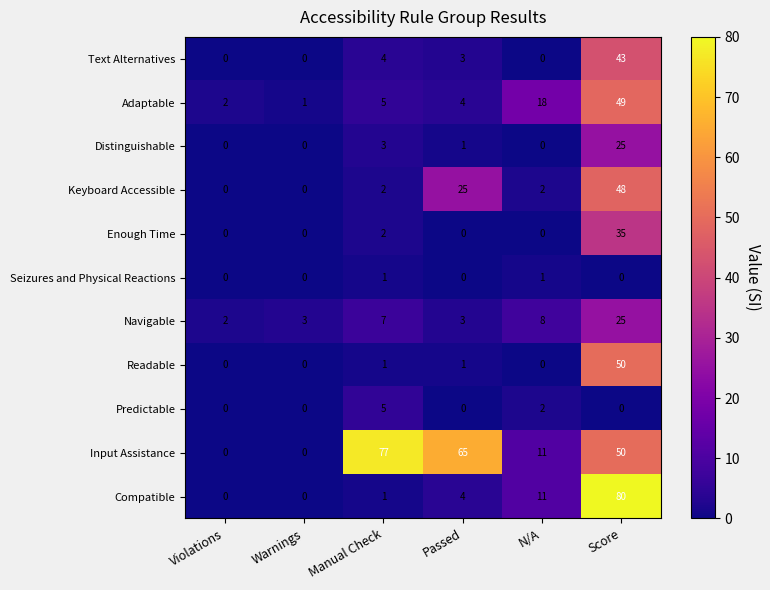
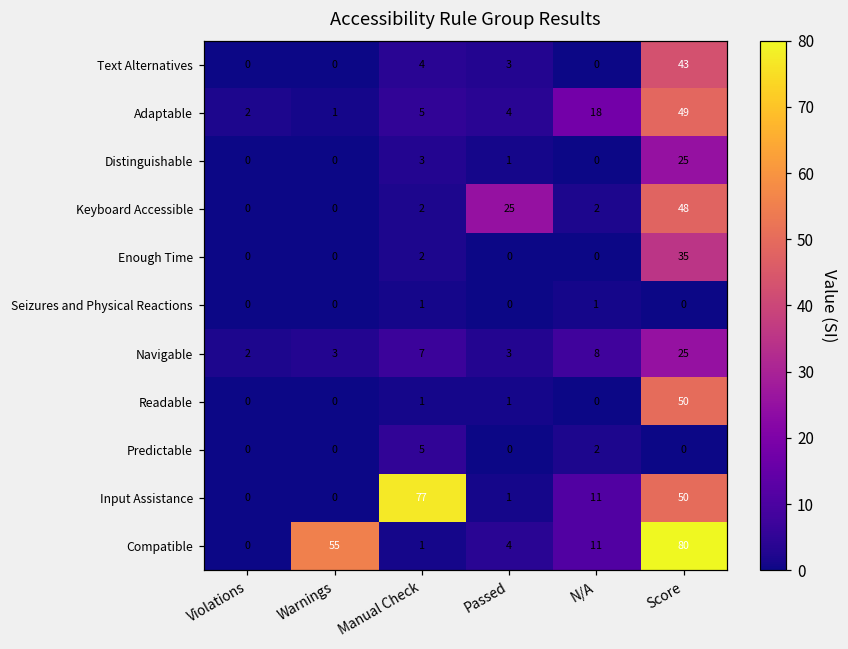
  {
    "Text Alternatives": {
      "Violations": 0,
      "Warnings": 0,
      "Manual Check": 4,
      "Passed": 3,
      "N/A": 0,
      "Score": 43
    },
    "Adaptable": {
      "Violations": 2,
      "Warnings": 1,
      "Manual Check": 5,
      "Passed": 4,
      "N/A": 18,
      "Score": 49
    },
    "Distinguishable": {
      "Violations": 0,
      "Warnings": 0,
      "Manual Check": 3,
      "Passed": 1,
      "N/A": 0,
      "Score": 25
    },
    "Keyboard Accessible": {
      "Violations": 0,
      "Warnings": 0,
      "Manual Check": 2,
      "Passed": 25,
      "N/A": 2,
      "Score": 48
    },
    "Enough Time": {
      "Violations": 0,
      "Warnings": 0,
      "Manual Check": 2,
      "Passed": 0,
      "N/A": 0,
      "Score": 35
    },
    "Seizures and Physical Reactions": {
      "Violations": 0,
      "Warnings": 0,
      "Manual Check": 1,
      "Passed": 0,
      "N/A": 1,
      "Score": 0
    },
    "Navigable": {
      "Violations": 2,
      "Warnings": 3,
      "Manual Check": 7,
      "Passed": 3,
      "N/A": 8,
      "Score": 25
    },
    "Readable": {
      "Violations": 0,
      "Warnings": 0,
      "Manual Check": 1,
      "Passed": 1,
      "N/A": 0,
      "Score": 50
    },
    "Predictable": {
      "Violations": 0,
      "Warnings": 0,
      "Manual Check": 5,
      "Passed": 0,
      "N/A": 2,
      "Score": 0
    },
    "Input Assistance": {
      "Violations": 0,
      "Warnings": 0,
      "Manual Check": 77,
-     "Passed": 65,
+     "Passed": 1,
      "N/A": 11,
      "Score": 50
    },
    "Compatible": {
      "Violations": 0,
-     "Warnings": 0,
+     "Warnings": 55,
      "Manual Check": 1,
      "Passed": 4,
      "N/A": 11,
      "Score": 80
    }
  }
